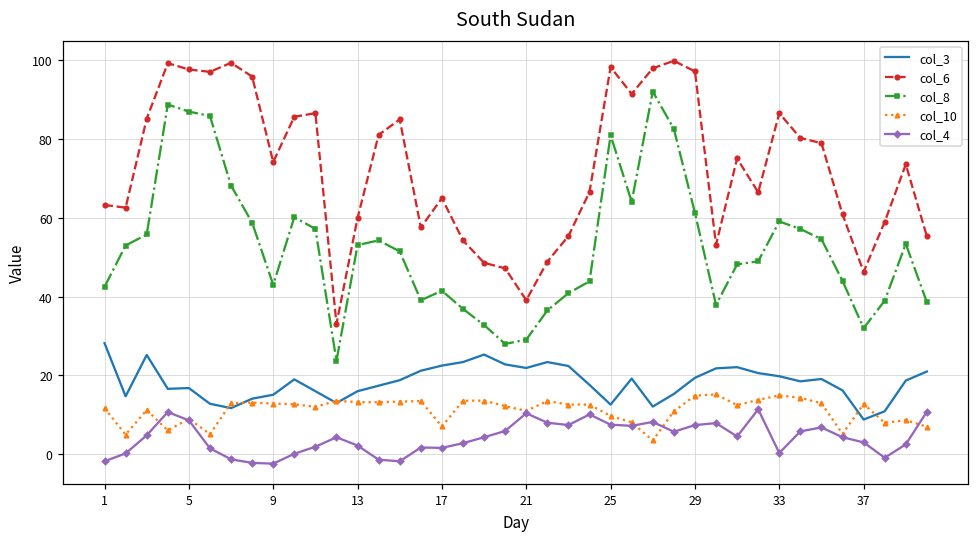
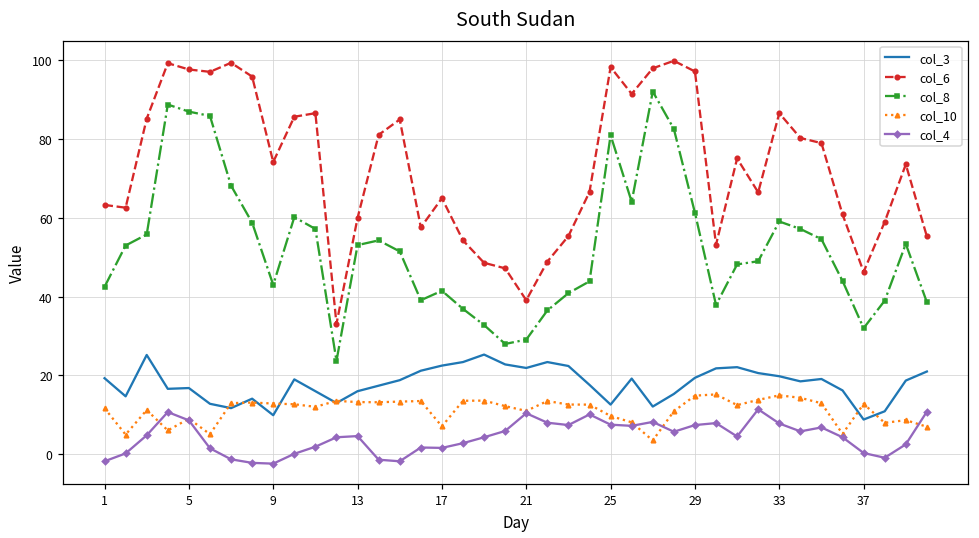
  {
    "col_3": {
-     "1": 28,
+     "1": 19,
      "5": 17,
-     "9": 15,
+     "9": 10,
      "13": 16,
      "17": 23,
      "21": 22,
      "25": 13,
      "29": 19,
      "33": 20,
      "37": 9
    },
    "col_6": {
      "1": 63,
      "5": 98,
      "9": 74,
      "13": 60,
      "17": 65,
      "21": 39,
      "25": 98,
      "29": 97,
      "33": 87,
      "37": 46
    },
    "col_8": {
      "1": 43,
      "5": 87,
      "9": 43,
      "13": 53,
      "17": 42,
      "21": 29,
      "25": 81,
      "29": 61,
      "33": 59,
      "37": 32
    },
    "col_10": {
      "1": 12,
      "9": 13,
      "13": 13,
      "17": 7,
      "25": 10,
      "29": 15,
      "33": 15,
      "37": 13
    },
    "col_4": {
      "1": -2,
      "9": -2,
-     "13": 2,
+     "13": 5,
      "17": 2,
      "25": 8,
      "29": 7,
-     "33": 0,
-     "37": 3
+     "33": 8,
+     "37": 0
    }
  }
